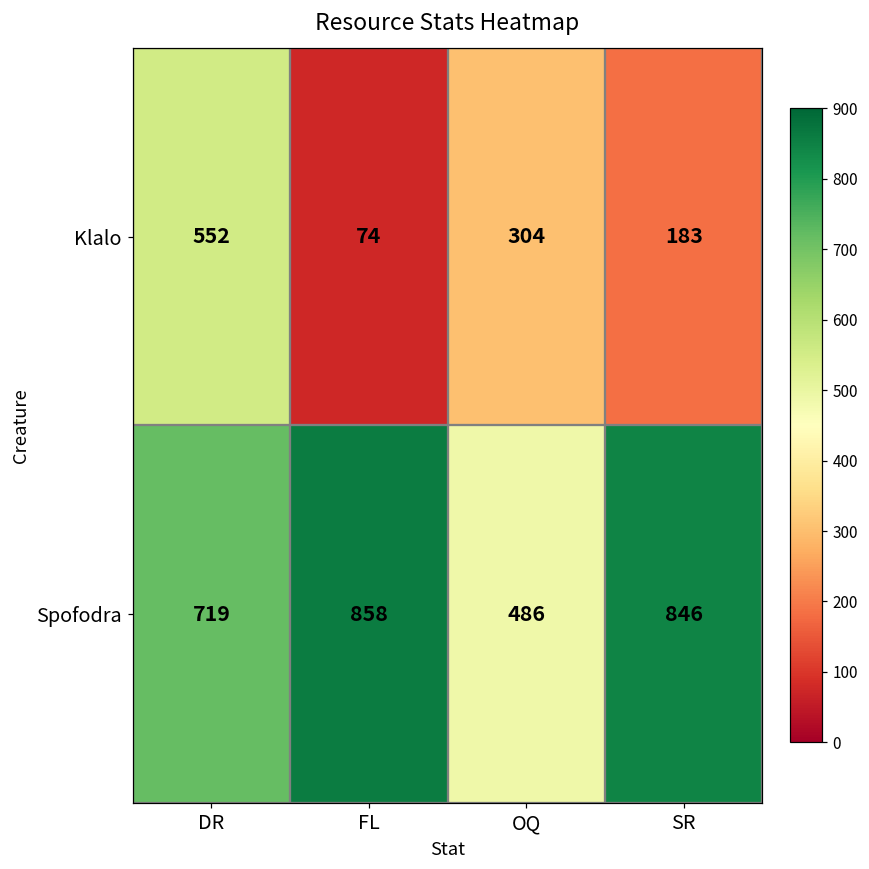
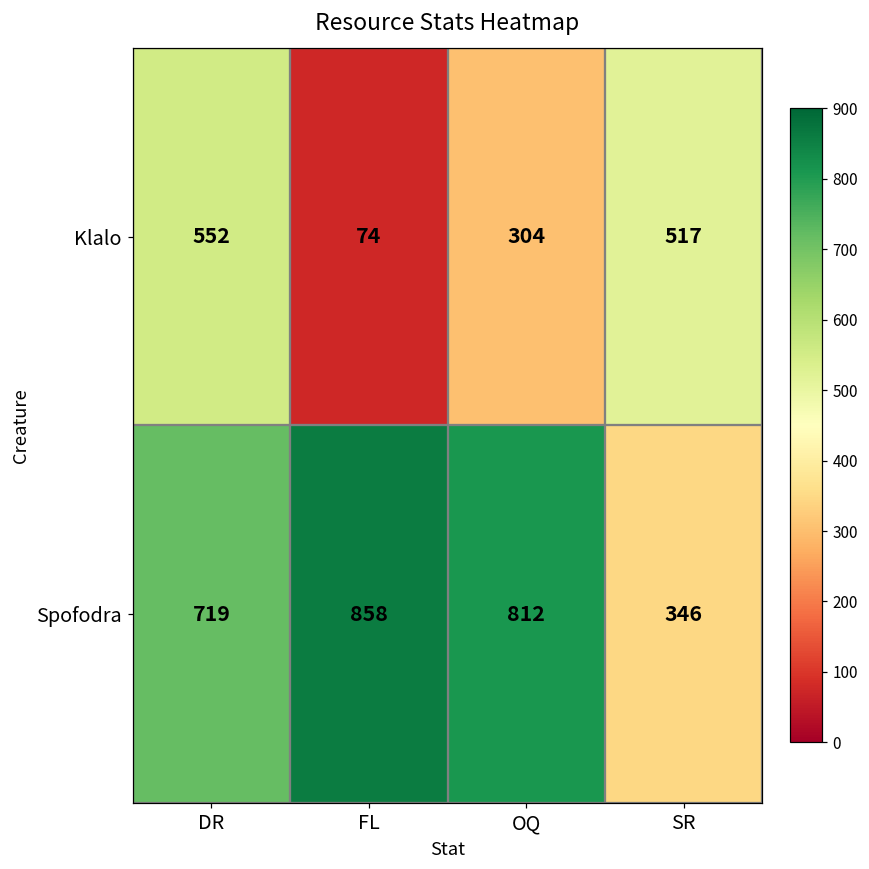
  {
    "Klalo": {
      "DR": 552,
      "FL": 74,
      "OQ": 304,
-     "SR": 183
+     "SR": 517
    },
    "Spofodra": {
      "DR": 719,
      "FL": 858,
-     "OQ": 486,
-     "SR": 846
+     "OQ": 812,
+     "SR": 346
    }
  }
